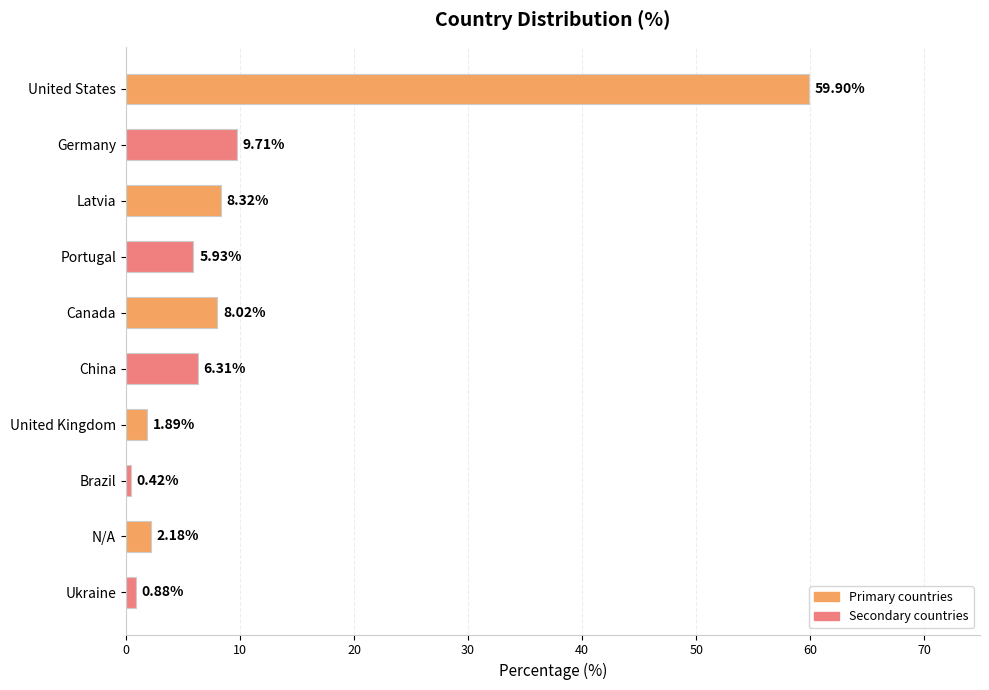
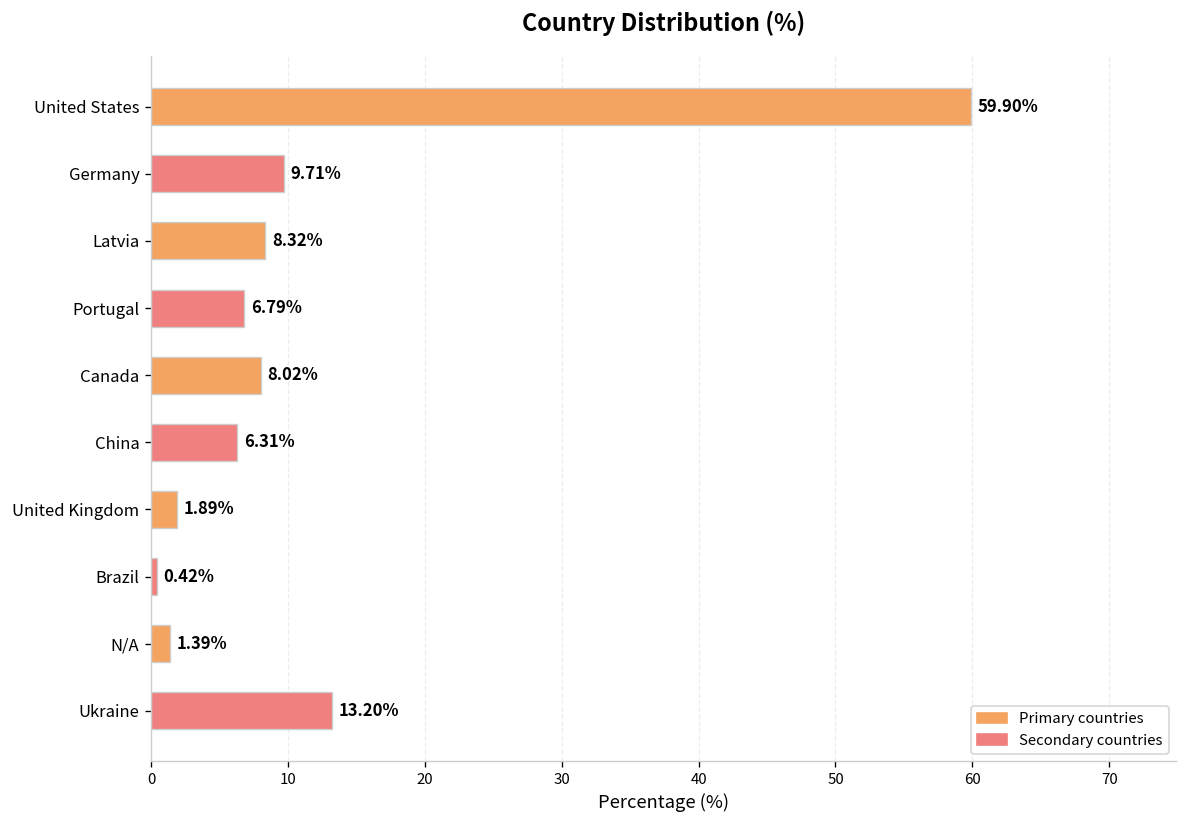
  {
    "United States": "59.90%",
    "Germany": "9.71%",
    "Latvia": "8.32%",
-   "Portugal": "5.93%",
+   "Portugal": "6.79%",
    "Canada": "8.02%",
    "China": "6.31%",
    "United Kingdom": "1.89%",
    "Brazil": "0.42%",
-   "N/A": "2.18%",
-   "Ukraine": "0.88%"
+   "N/A": "1.39%",
+   "Ukraine": "13.20%"
  }
